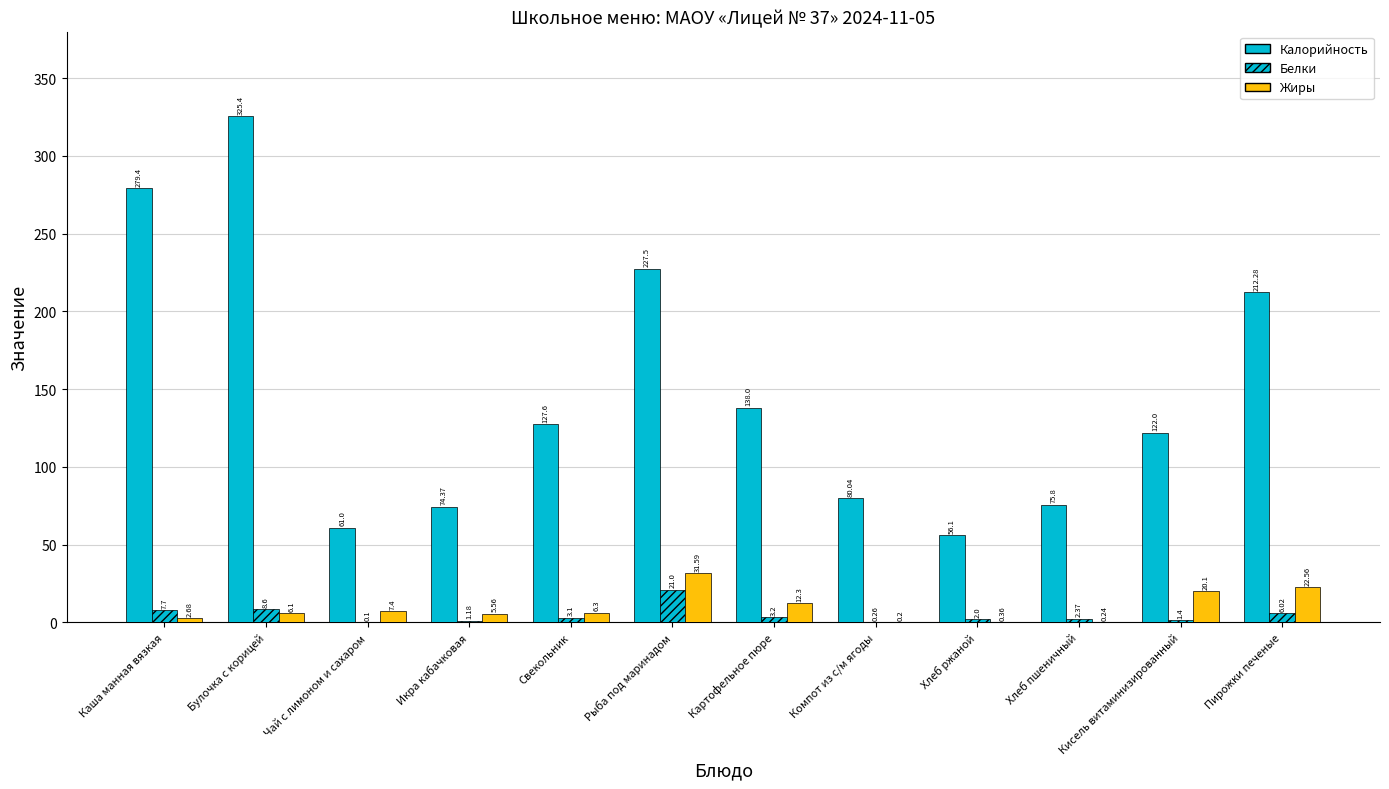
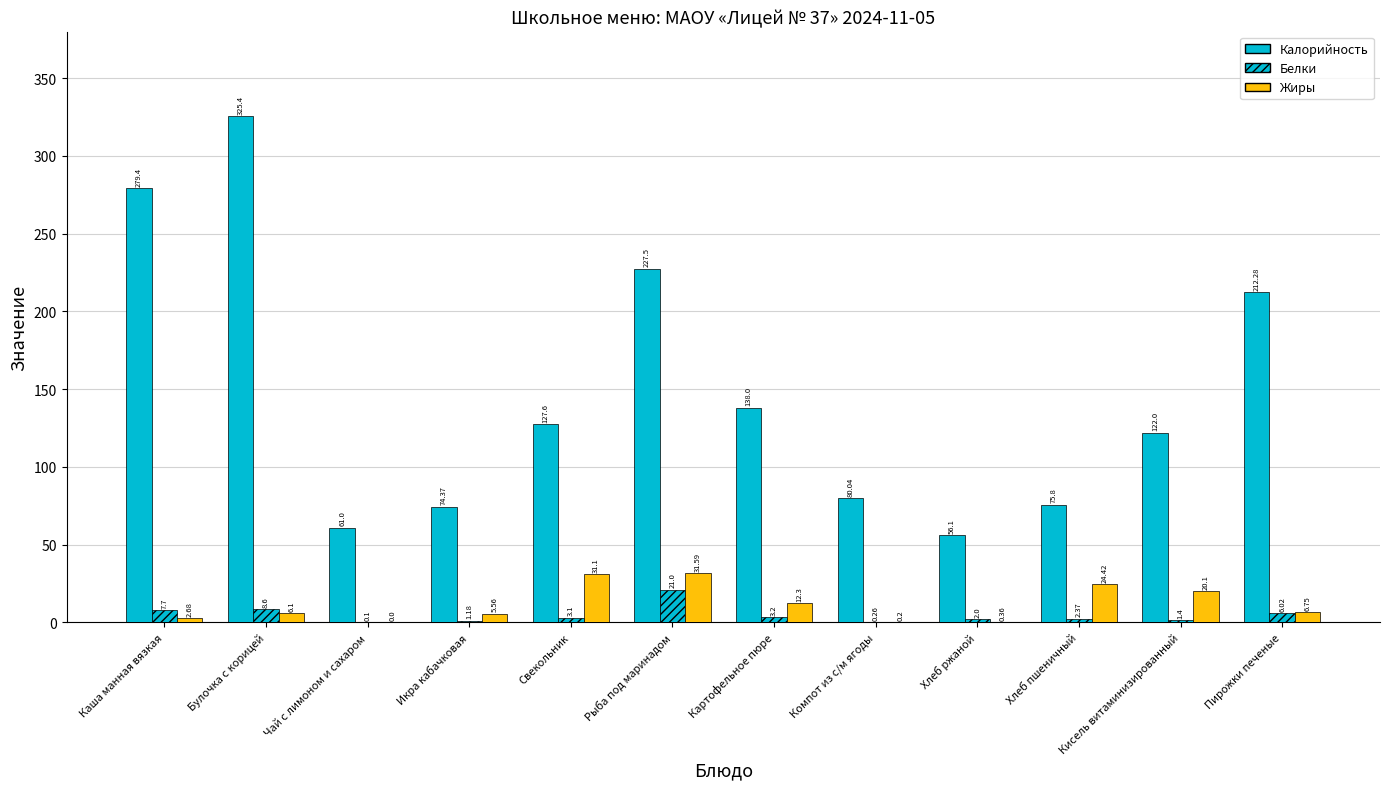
  {
    "Жиры": {
      "Каша манная вязкая": 2.68,
      "Булочка с корицей": 6.1,
-     "Чай с лимоном и сахаром": 7.4,
+     "Чай с лимоном и сахаром": 0.0,
      "Икра кабачковая": 5.56,
-     "Свекольник": 6.3,
+     "Свекольник": 31.1,
      "Рыба под маринадом": 31.59,
      "Картофельное пюре": 12.3,
      "Компот из с/м ягоды": 0.2,
      "Хлеб ржаной": 0.36,
-     "Хлеб пшеничный": 0.24,
+     "Хлеб пшеничный": 24.42,
      "Кисель витаминизированный": 20.1,
-     "Пирожки печеные": 22.56
+     "Пирожки печеные": 6.75
    }
  }
